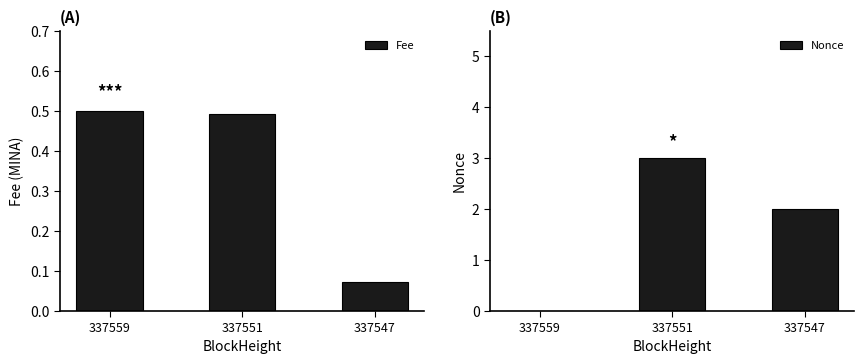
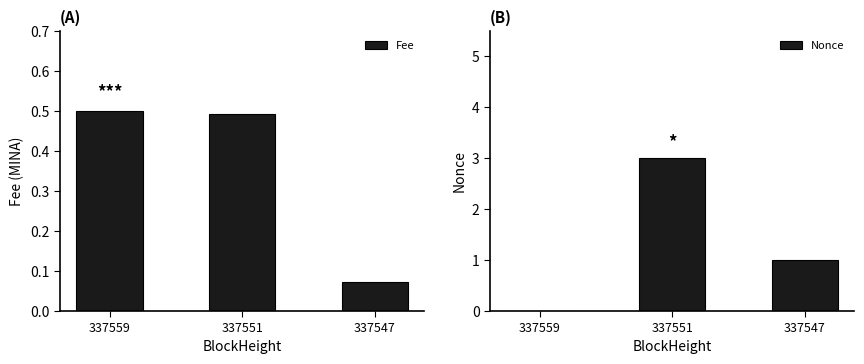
  {
    "(A)": {
      "337559": 0.50,
      "337551": 0.49,
      "337547": 0.07
    },
    "(B)": {
      "337559": 0,
      "337551": 3,
-     "337547": 2
+     "337547": 1
    }
  }
